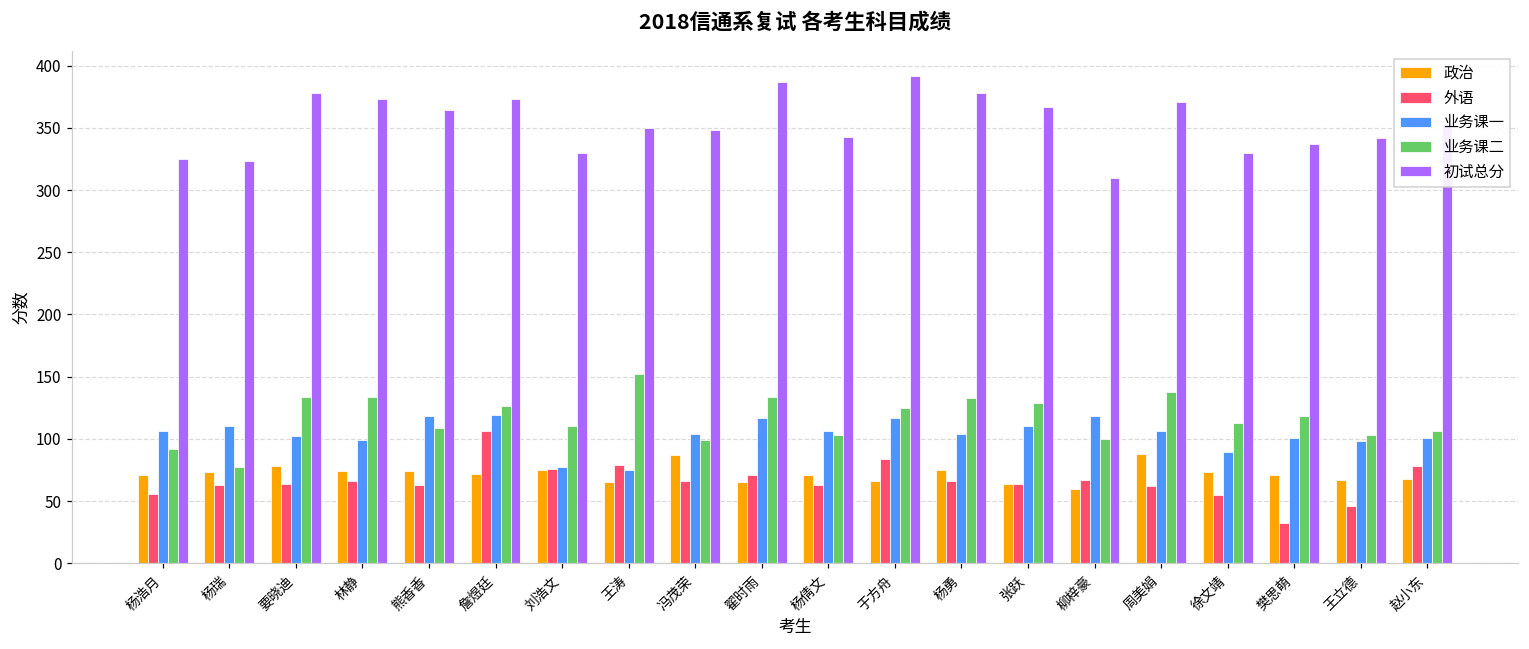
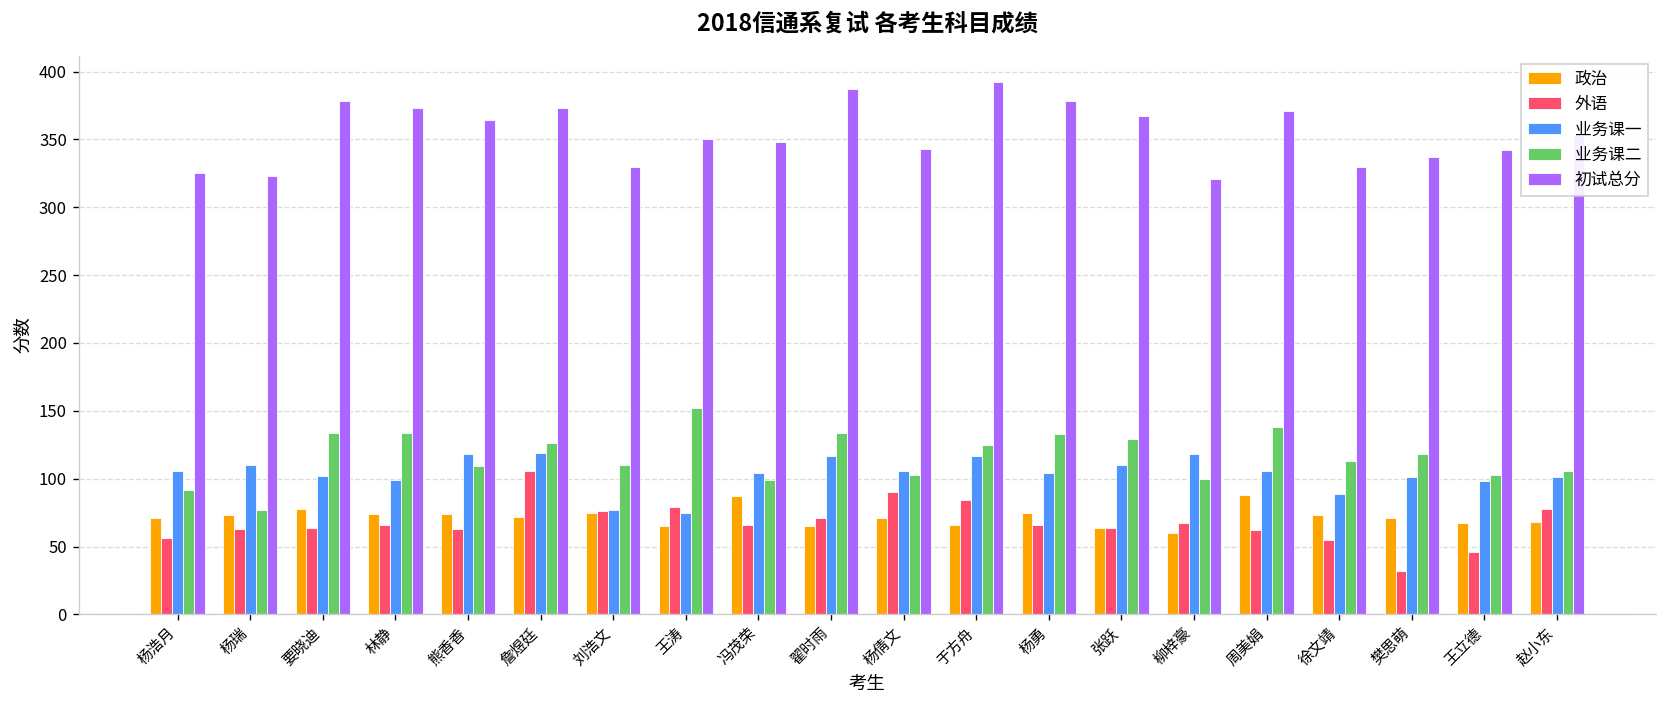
  {
    "政治": {
      "杨浩月": 71,
      "杨瑞": 73,
      "要晓迪": 78,
      "林静": 74,
      "熊香香": 74,
      "詹煜廷": 72,
      "刘浩文": 75,
      "王涛": 65,
      "冯茂荣": 87,
      "翟时雨": 65,
      "杨倩文": 71,
      "于方舟": 66,
      "杨勇": 75,
      "张跃": 64,
      "柳梓豪": 60,
      "周美娟": 88,
      "徐文靖": 73,
      "樊思萌": 71,
      "王立德": 67,
      "赵小东": 68
    },
    "外语": {
      "杨浩月": 56,
      "杨瑞": 63,
      "要晓迪": 64,
      "林静": 66,
      "熊香香": 63,
      "詹煜廷": 106,
      "刘浩文": 76,
      "王涛": 79,
      "冯茂荣": 66,
      "翟时雨": 71,
-     "杨倩文": 63,
+     "杨倩文": 90,
      "于方舟": 84,
      "杨勇": 66,
      "张跃": 64,
      "柳梓豪": 67,
      "周美娟": 62,
      "徐文靖": 55,
      "樊思萌": 32,
      "王立德": 46,
      "赵小东": 78
    },
    "业务课一": {
      "杨浩月": 106,
      "杨瑞": 110,
      "要晓迪": 102,
      "林静": 99,
      "熊香香": 118,
      "詹煜廷": 119,
      "刘浩文": 77,
      "王涛": 75,
      "冯茂荣": 104,
      "翟时雨": 117,
      "杨倩文": 106,
      "于方舟": 117,
      "杨勇": 104,
      "张跃": 110,
      "柳梓豪": 118,
      "周美娟": 106,
      "徐文靖": 89,
      "樊思萌": 101,
      "王立德": 98,
      "赵小东": 101
    },
    "业务课二": {
      "杨浩月": 92,
      "杨瑞": 77,
      "要晓迪": 134,
      "林静": 134,
      "熊香香": 109,
      "詹煜廷": 126,
      "刘浩文": 110,
      "王涛": 152,
      "冯茂荣": 99,
      "翟时雨": 134,
      "杨倩文": 103,
      "于方舟": 125,
      "杨勇": 133,
      "张跃": 129,
      "柳梓豪": 100,
      "周美娟": 138,
      "徐文靖": 113,
      "樊思萌": 118,
      "王立德": 103,
      "赵小东": 106
    },
    "初试总分": {
      "杨浩月": 325,
      "杨瑞": 323,
      "要晓迪": 378,
      "林静": 373,
      "熊香香": 364,
      "詹煜廷": 373,
      "刘浩文": 330,
      "王涛": 350,
      "冯茂荣": 348,
      "翟时雨": 387,
      "杨倩文": 343,
      "于方舟": 392,
      "杨勇": 378,
      "张跃": 367,
-     "柳梓豪": 310,
+     "柳梓豪": 321,
      "周美娟": 371,
      "徐文靖": 330,
      "樊思萌": 337,
      "王立德": 342
    }
  }
